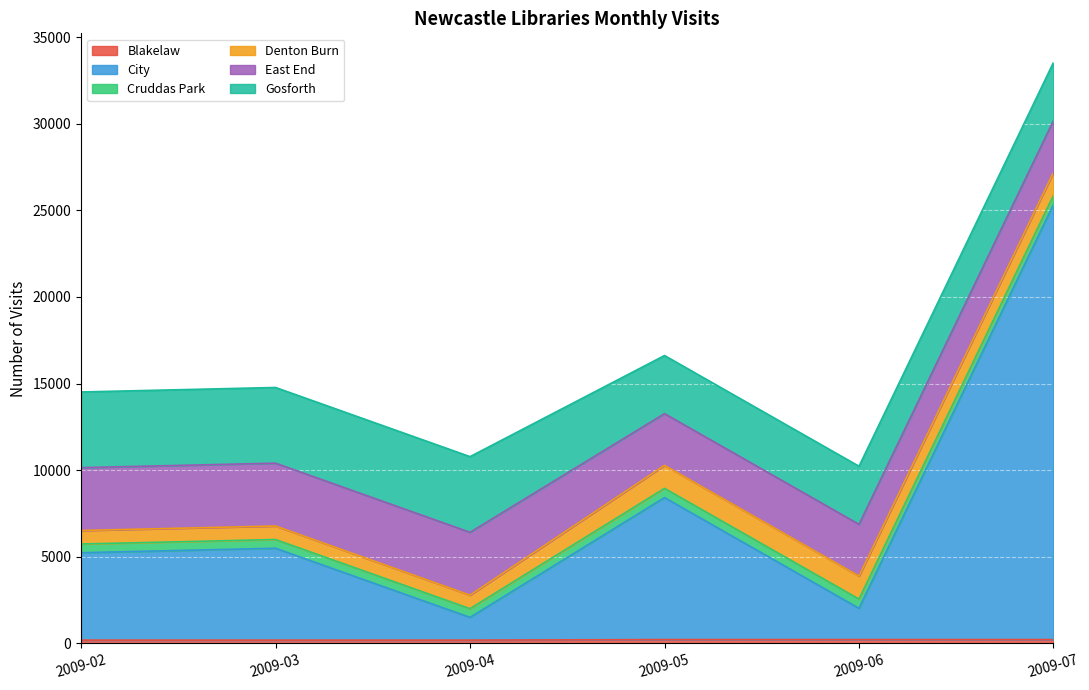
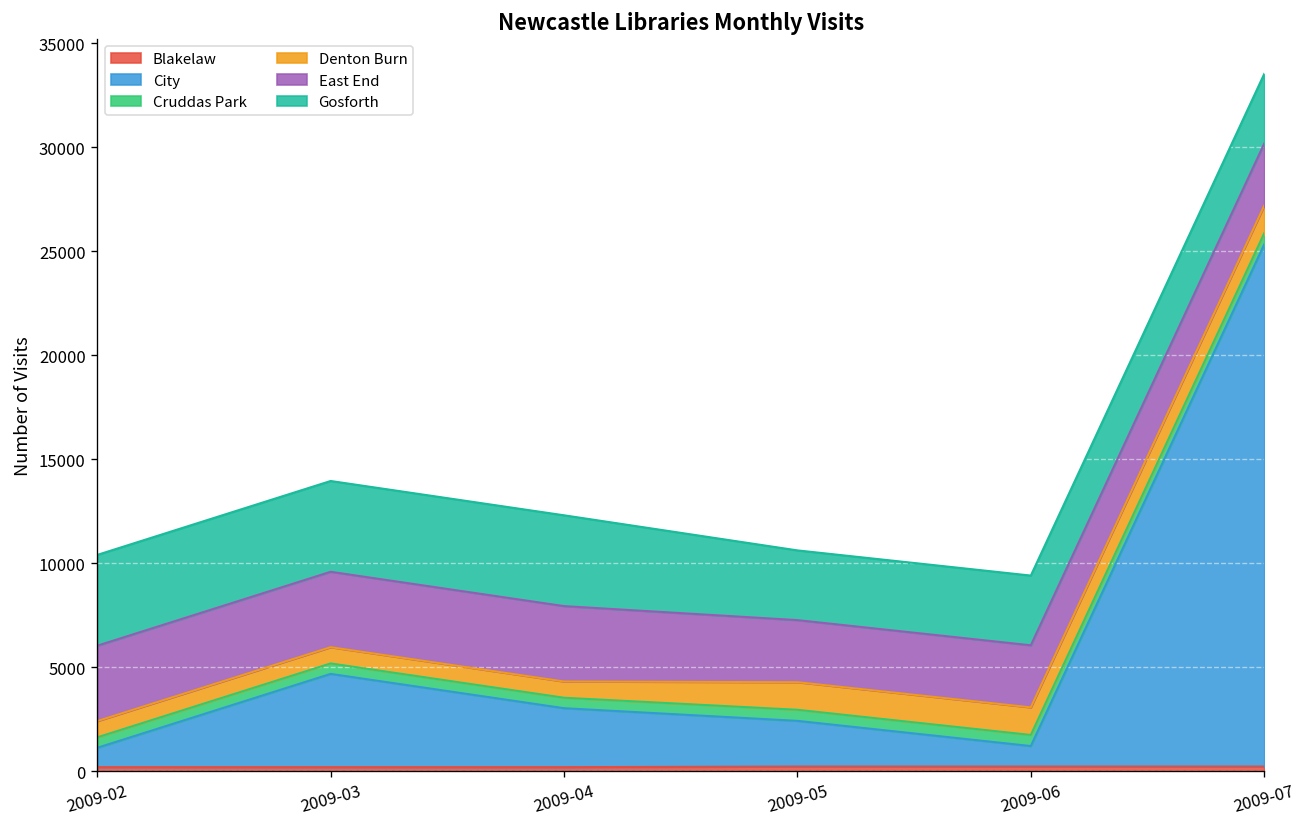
  {
    "Blakelaw": {
      "2009-02": 200,
      "2009-03": 200,
      "2009-04": 200,
      "2009-05": 200,
      "2009-06": 200,
      "2009-07": 200
    },
    "City": {
-     "2009-02": 5000,
-     "2009-03": 5300,
-     "2009-04": 1300,
-     "2009-05": 8200,
-     "2009-06": 1800,
+     "2009-02": 900,
+     "2009-03": 4500,
+     "2009-04": 2800,
+     "2009-05": 2200,
+     "2009-06": 1000,
      "2009-07": 25100
    },
    "Denton Burn": {
      "2009-02": 800,
      "2009-03": 800,
      "2009-04": 800,
      "2009-05": 1300,
      "2009-06": 1300,
      "2009-07": 1300
    },
    "East End": {
      "2009-02": 3600,
      "2009-03": 3600,
      "2009-04": 3600,
      "2009-05": 3000,
      "2009-06": 3000,
      "2009-07": 3000
    }
  }
